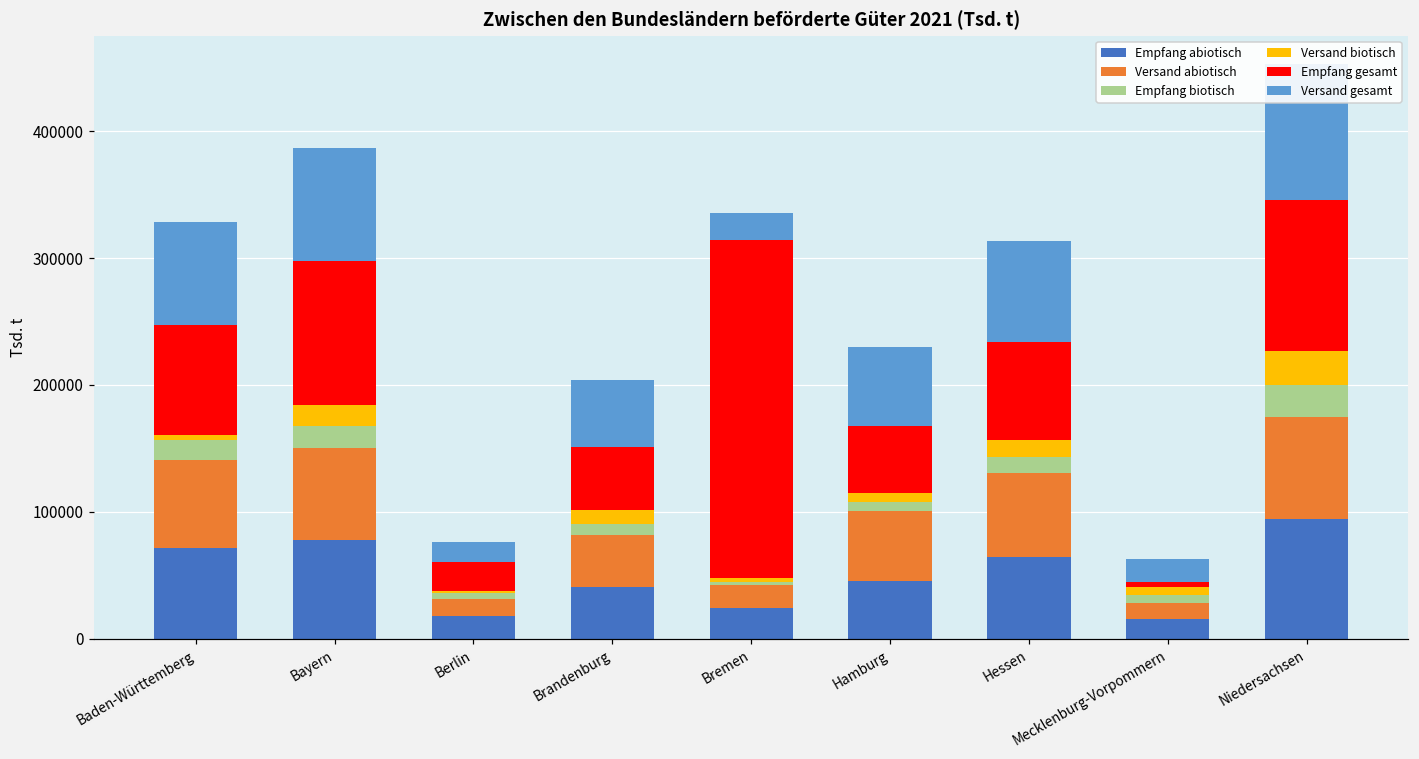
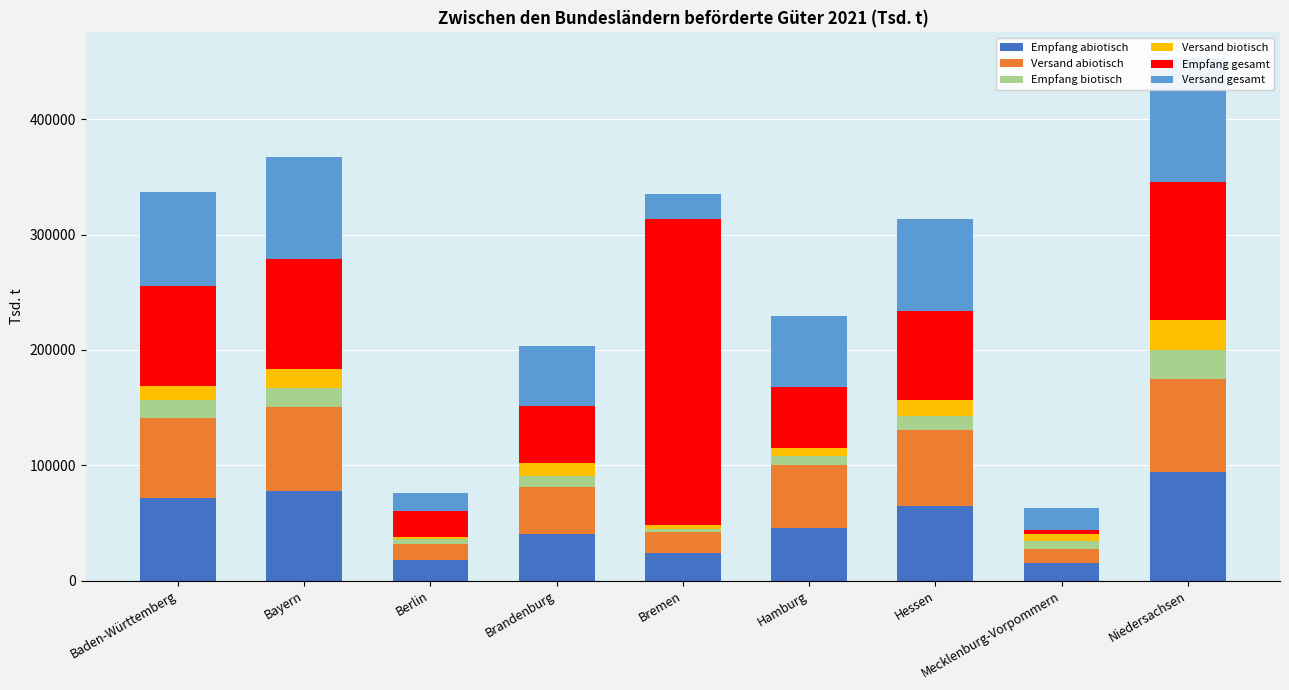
  {
    "Versand abiotisch": {
      "Baden-Württemberg": 70000,
      "Bayern": 72000,
      "Berlin": 13000,
      "Brandenburg": 41000,
      "Bremen": 18000,
      "Hamburg": 55000,
      "Hessen": 65000,
      "Mecklenburg-Vorpommern": 12000,
      "Niedersachsen": 80000
    },
    "Empfang biotisch": {
      "Baden-Württemberg": 16000,
      "Bayern": 17000,
      "Berlin": 5000,
      "Brandenburg": 9000,
      "Bremen": 3000,
      "Hamburg": 7000,
      "Hessen": 13000,
      "Mecklenburg-Vorpommern": 7000,
      "Niedersachsen": 25000
    },
    "Versand biotisch": {
-     "Baden-Württemberg": 4000,
+     "Baden-Württemberg": 12000,
      "Bayern": 16000,
      "Brandenburg": 11000,
      "Bremen": 3000,
      "Hamburg": 7000,
      "Hessen": 14000,
      "Mecklenburg-Vorpommern": 6000,
      "Niedersachsen": 27000
    },
    "Empfang gesamt": {
      "Baden-Württemberg": 87000,
-     "Bayern": 114000,
+     "Bayern": 95000,
      "Berlin": 23000,
      "Brandenburg": 50000,
      "Bremen": 266000,
      "Hamburg": 53000,
      "Hessen": 77000,
      "Mecklenburg-Vorpommern": 4000,
      "Niedersachsen": 119000
    }
  }
